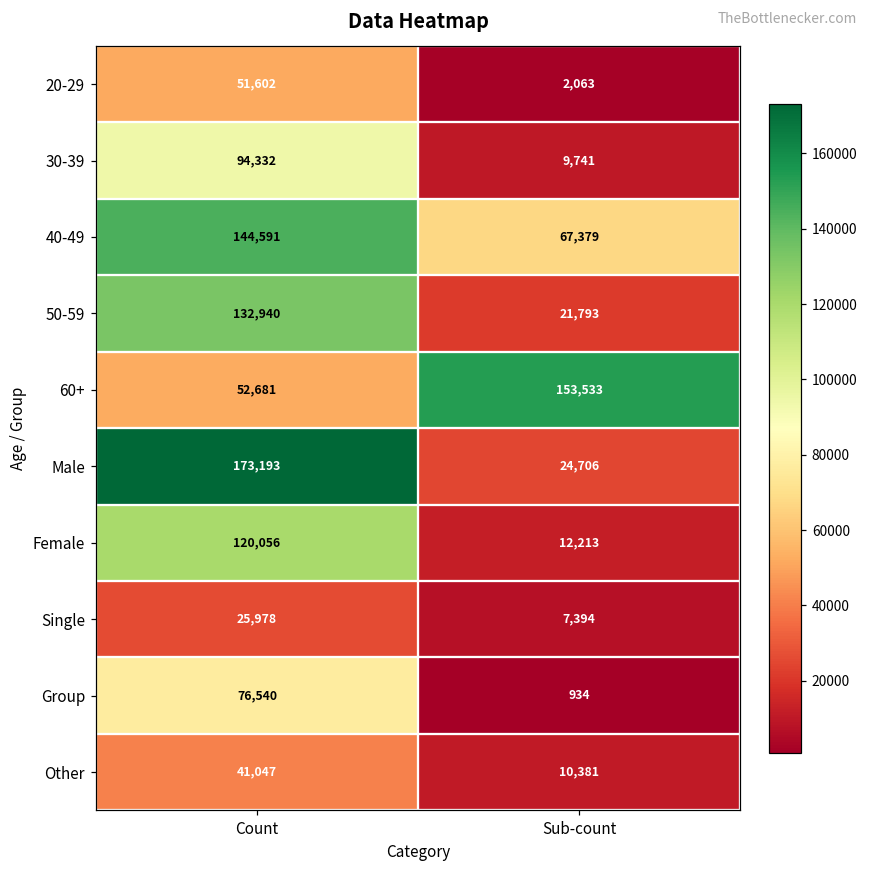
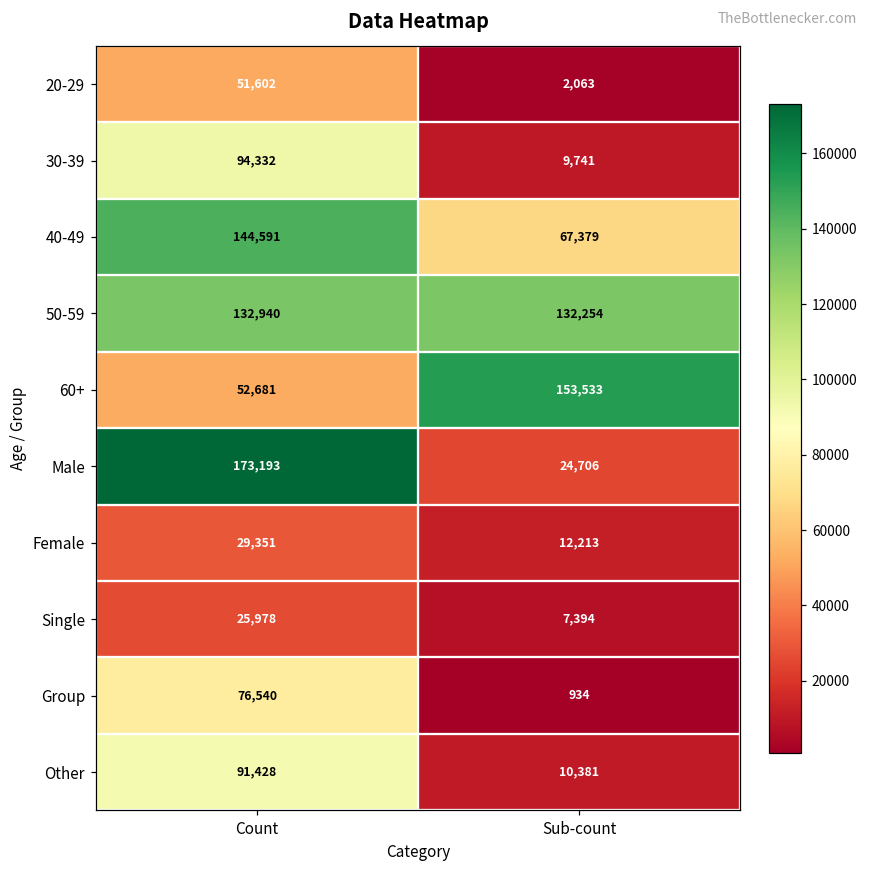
  {
    "20-29": {
      "Count": "51,602",
      "Sub-count": "2,063"
    },
    "30-39": {
      "Count": "94,332",
      "Sub-count": "9,741"
    },
    "40-49": {
      "Count": "144,591",
      "Sub-count": "67,379"
    },
    "50-59": {
      "Count": "132,940",
-     "Sub-count": "21,793"
+     "Sub-count": "132,254"
    },
    "60+": {
      "Count": "52,681",
      "Sub-count": "153,533"
    },
    "Male": {
      "Count": "173,193",
      "Sub-count": "24,706"
    },
    "Female": {
-     "Count": "120,056",
+     "Count": "29,351",
      "Sub-count": "12,213"
    },
    "Single": {
      "Count": "25,978",
      "Sub-count": "7,394"
    },
    "Group": {
      "Count": "76,540",
      "Sub-count": "934"
    },
    "Other": {
-     "Count": "41,047",
+     "Count": "91,428",
      "Sub-count": "10,381"
    }
  }
